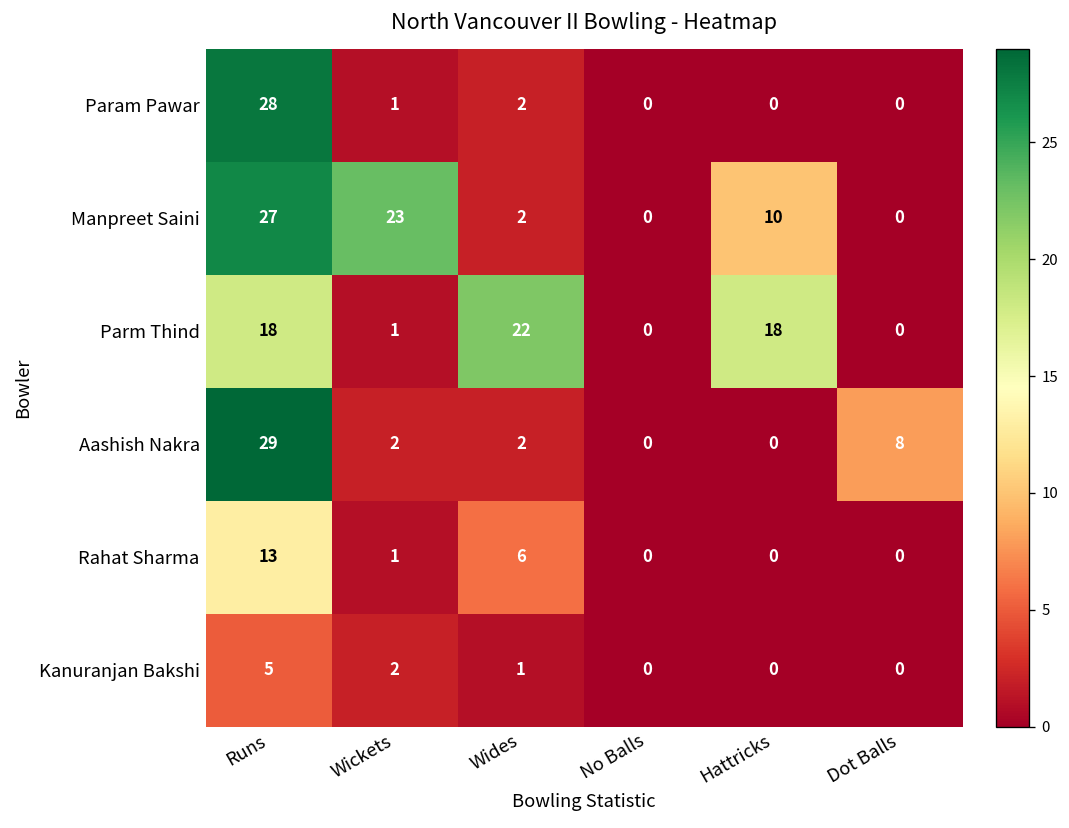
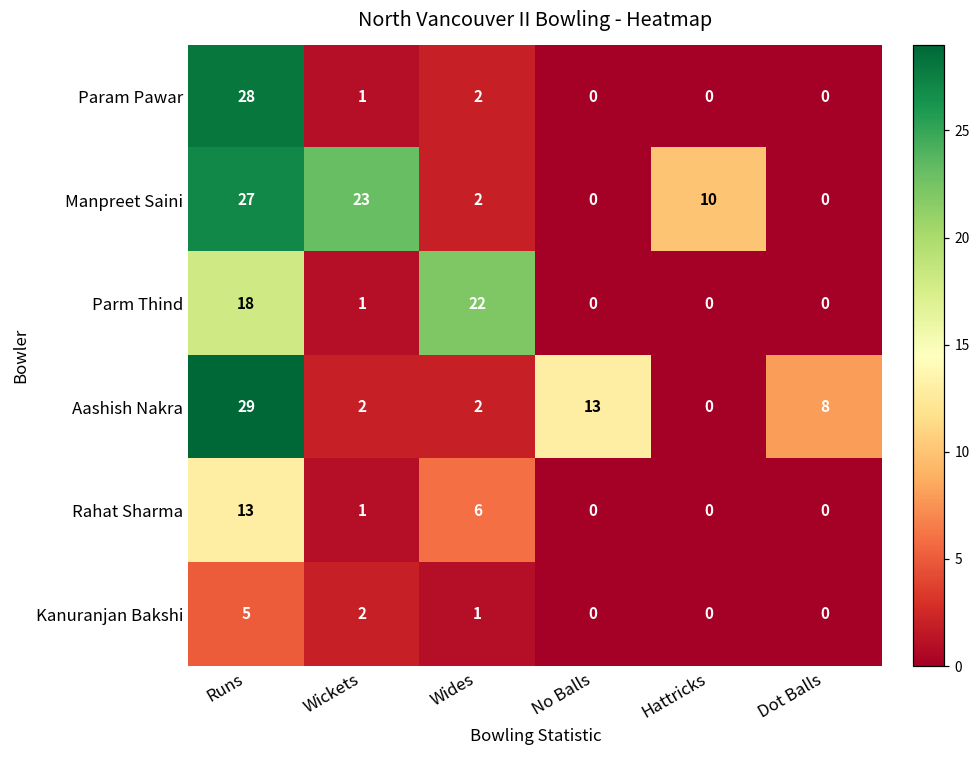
  {
    "Param Pawar": {
      "Runs": 28,
      "Wickets": 1,
      "Wides": 2,
      "No Balls": 0,
      "Hattricks": 0,
      "Dot Balls": 0
    },
    "Manpreet Saini": {
      "Runs": 27,
      "Wickets": 23,
      "Wides": 2,
      "No Balls": 0,
      "Hattricks": 10,
      "Dot Balls": 0
    },
    "Parm Thind": {
      "Runs": 18,
      "Wickets": 1,
      "Wides": 22,
      "No Balls": 0,
-     "Hattricks": 18,
+     "Hattricks": 0,
      "Dot Balls": 0
    },
    "Aashish Nakra": {
      "Runs": 29,
      "Wickets": 2,
      "Wides": 2,
-     "No Balls": 0,
+     "No Balls": 13,
      "Hattricks": 0,
      "Dot Balls": 8
    },
    "Rahat Sharma": {
      "Runs": 13,
      "Wickets": 1,
      "Wides": 6,
      "No Balls": 0,
      "Hattricks": 0,
      "Dot Balls": 0
    },
    "Kanuranjan Bakshi": {
      "Runs": 5,
      "Wickets": 2,
      "Wides": 1,
      "No Balls": 0,
      "Hattricks": 0,
      "Dot Balls": 0
    }
  }
